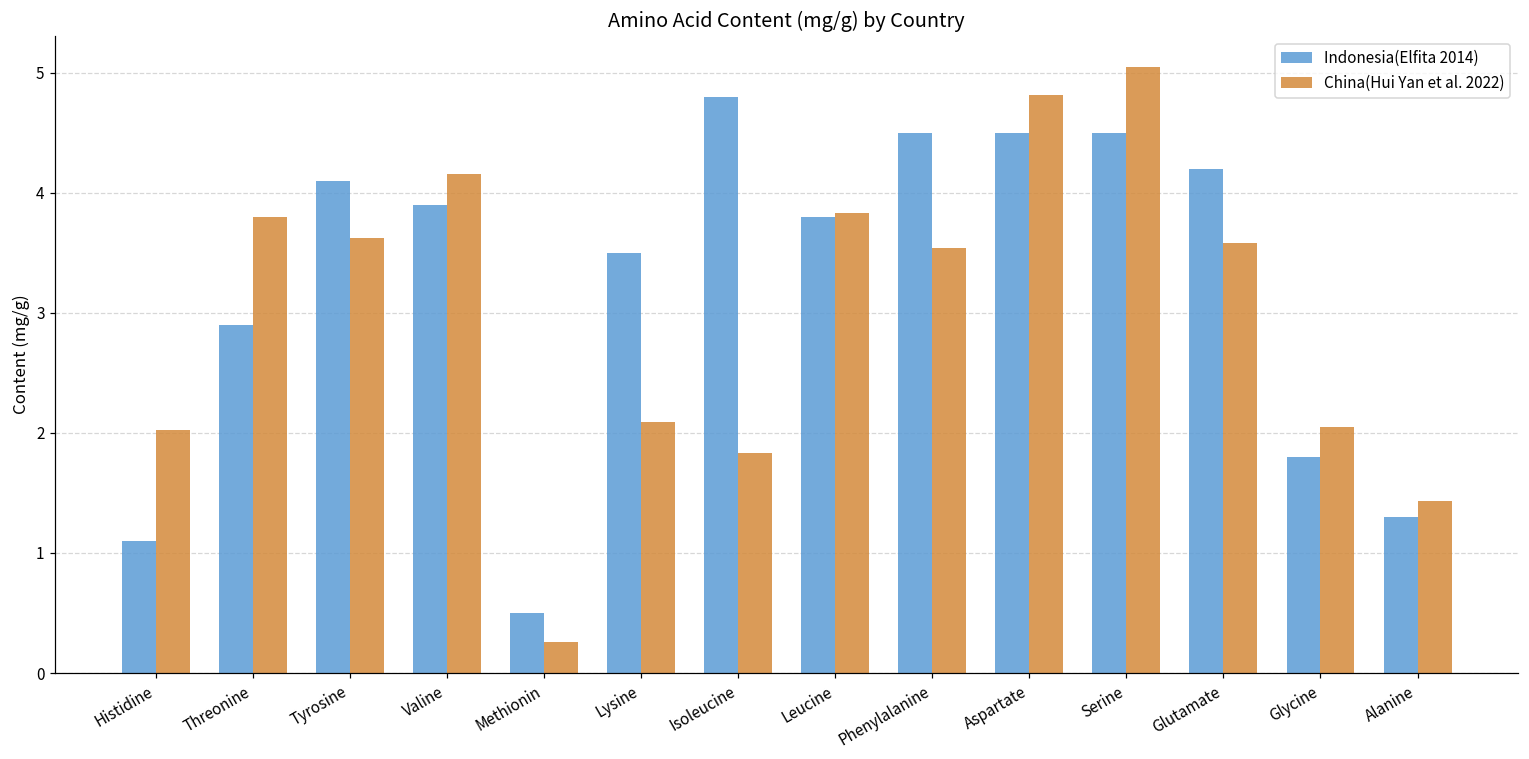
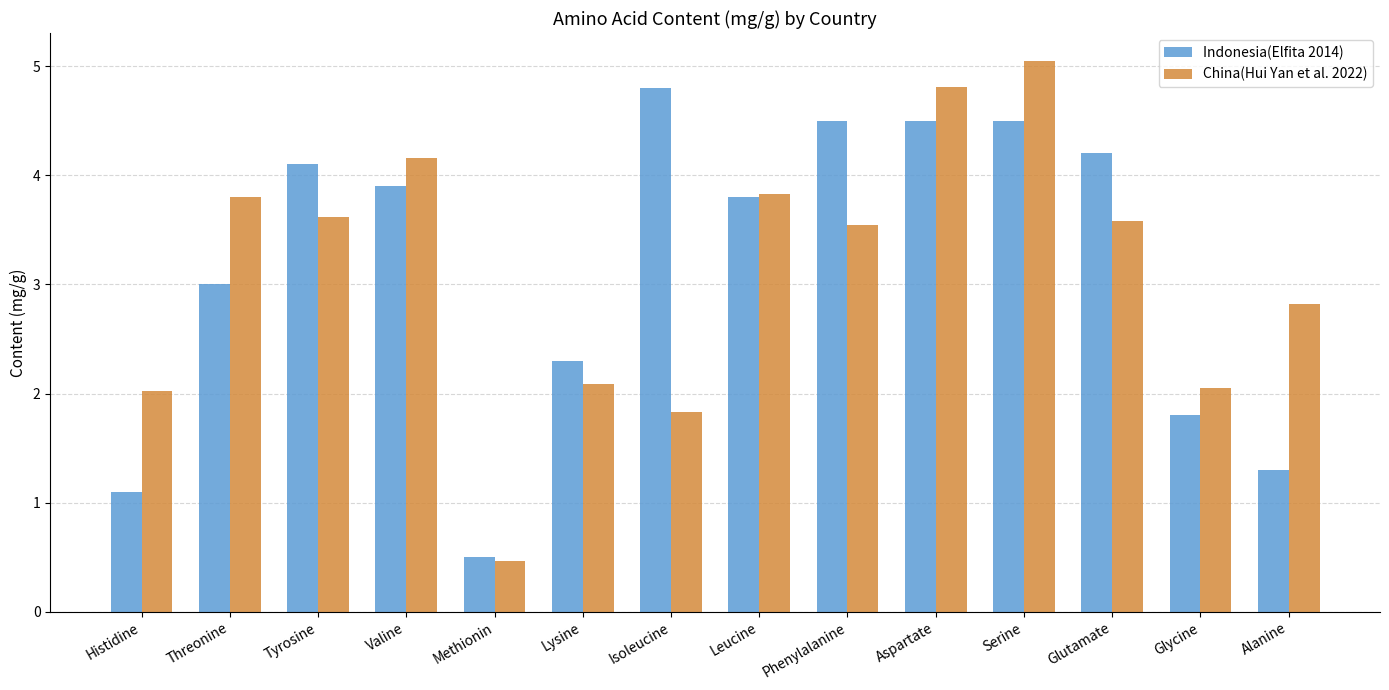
  {
    "Indonesia(Elfita 2014)": {
      "Histidine": 1.1,
-     "Threonine": 2.9,
+     "Threonine": 3.0,
      "Tyrosine": 4.1,
      "Valine": 3.9,
      "Methionin": 0.5,
-     "Lysine": 3.5,
+     "Lysine": 2.3,
      "Isoleucine": 4.8,
      "Leucine": 3.8,
      "Phenylalanine": 4.5,
      "Aspartate": 4.5,
      "Serine": 4.5,
      "Glutamate": 4.2,
      "Glycine": 1.8,
      "Alanine": 1.3
    },
    "China(Hui Yan et al. 2022)": {
      "Histidine": 2.02,
      "Threonine": 3.80,
      "Tyrosine": 3.62,
      "Valine": 4.16,
-     "Methionin": 0.26,
+     "Methionin": 0.47,
      "Lysine": 2.09,
      "Isoleucine": 1.83,
      "Leucine": 3.83,
      "Phenylalanine": 3.54,
      "Aspartate": 4.81,
      "Serine": 5.05,
      "Glutamate": 3.58,
      "Glycine": 2.05,
-     "Alanine": 1.43
+     "Alanine": 2.82
    }
  }
